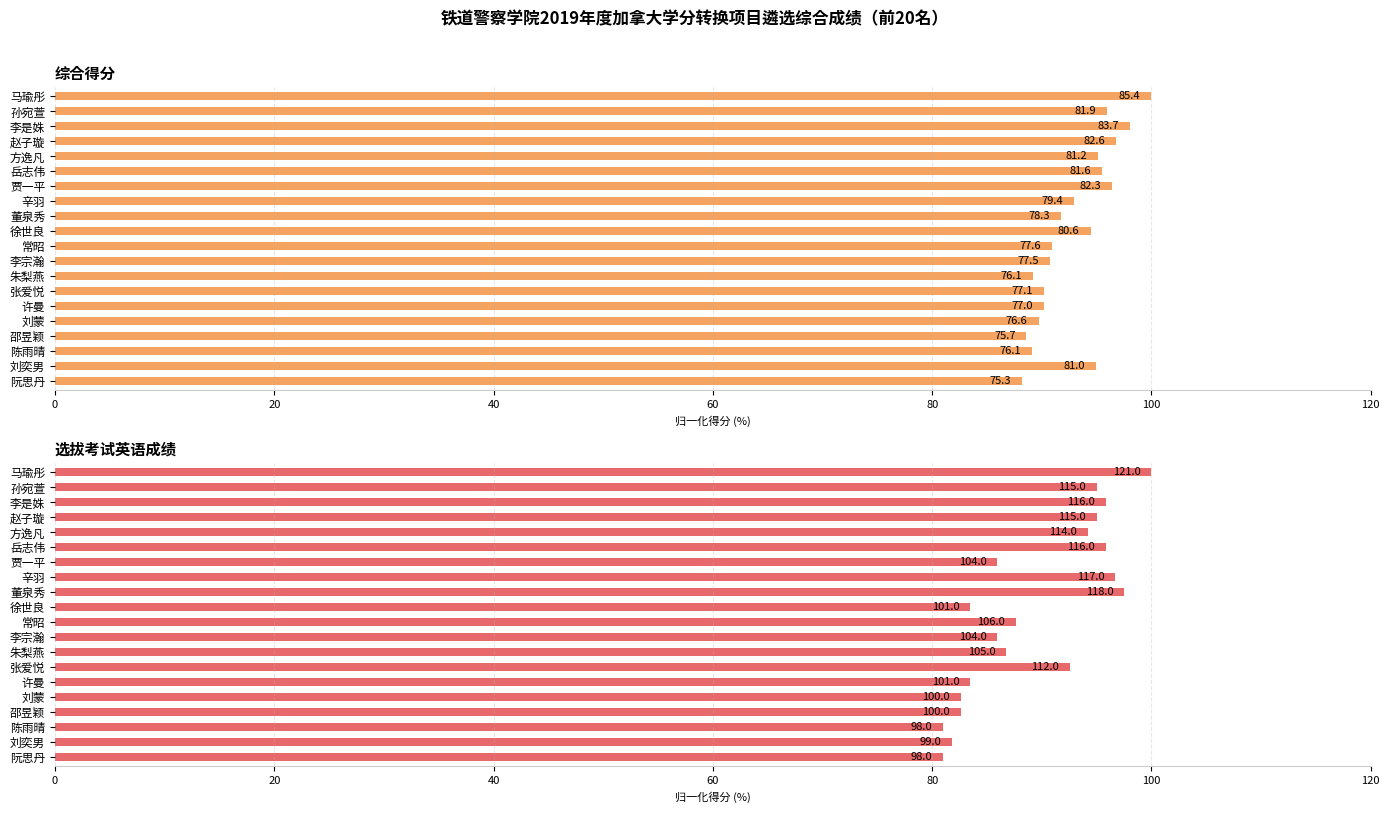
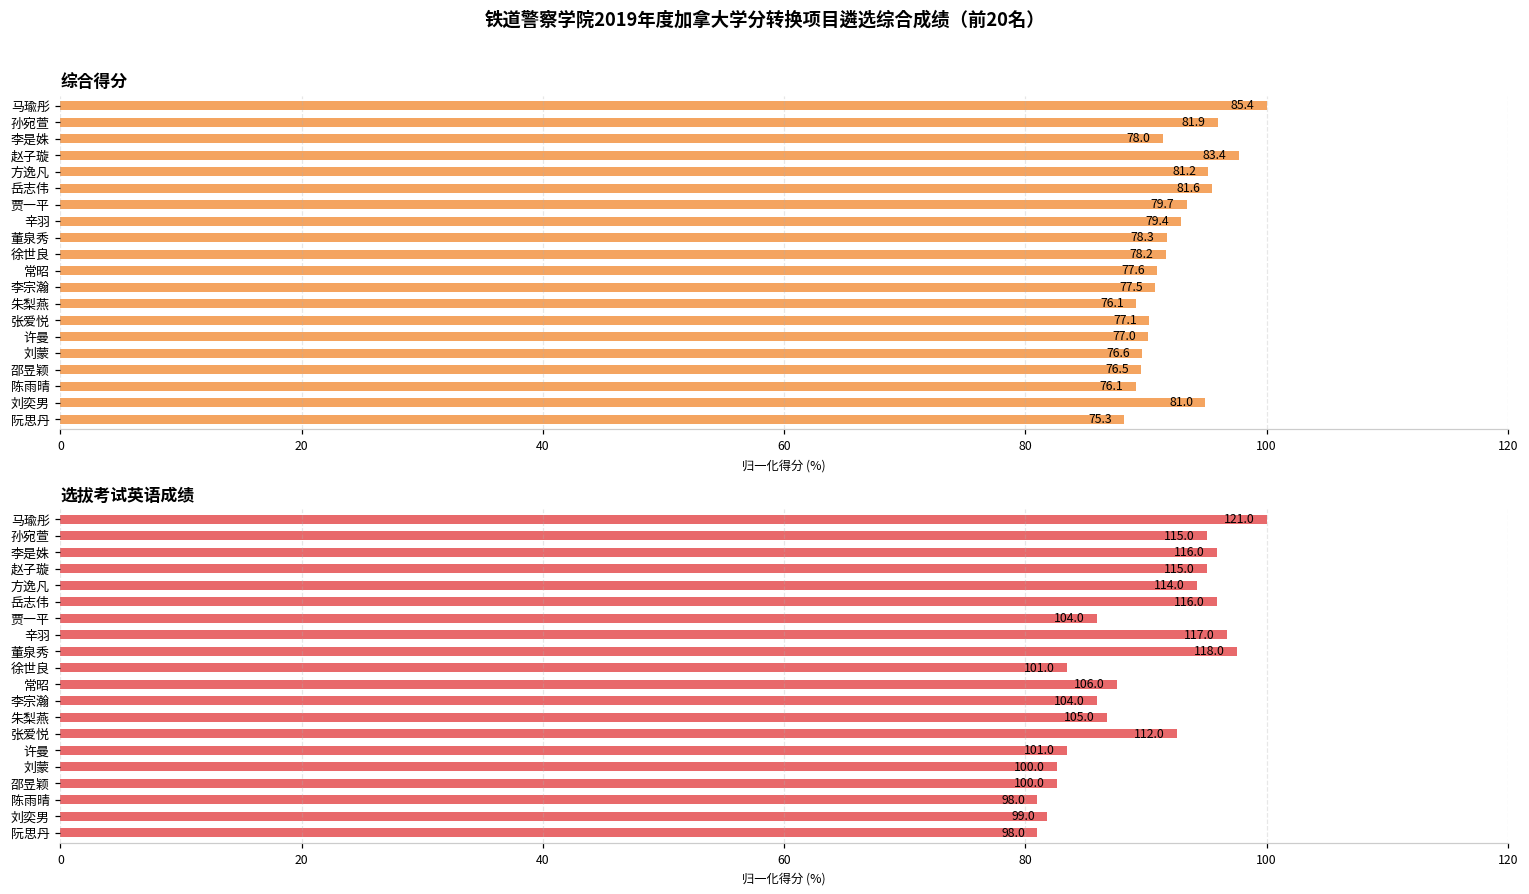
  {
    "综合得分": {
-     "李是姝": 83.7,
-     "赵子璇": 82.6,
-     "贾一平": 82.3,
-     "徐世良": 80.6,
-     "邵昱颖": 75.7
+     "李是姝": 78.0,
+     "赵子璇": 83.4,
+     "贾一平": 79.7,
+     "徐世良": 78.2,
+     "邵昱颖": 76.5
    }
  }
